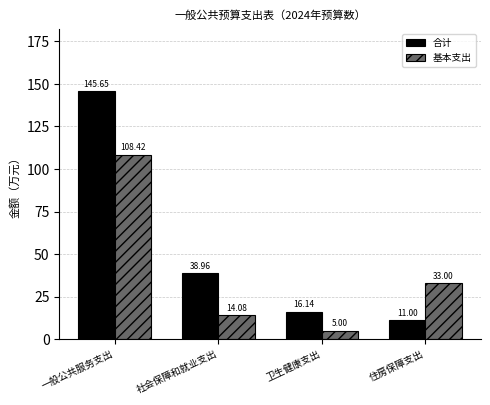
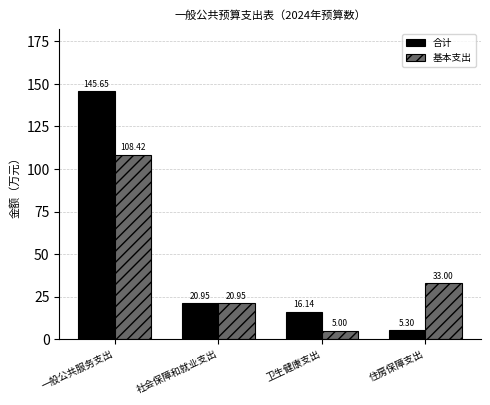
  {
    "合计": {
      "一般公共服务支出": 145.65,
-     "社会保障和就业支出": 38.96,
+     "社会保障和就业支出": 20.95,
      "卫生健康支出": 16.14,
-     "住房保障支出": 11.00
+     "住房保障支出": 5.30
    },
    "基本支出": {
      "一般公共服务支出": 108.42,
-     "社会保障和就业支出": 14.08,
+     "社会保障和就业支出": 20.95,
      "卫生健康支出": 5.00,
      "住房保障支出": 33.00
    }
  }
